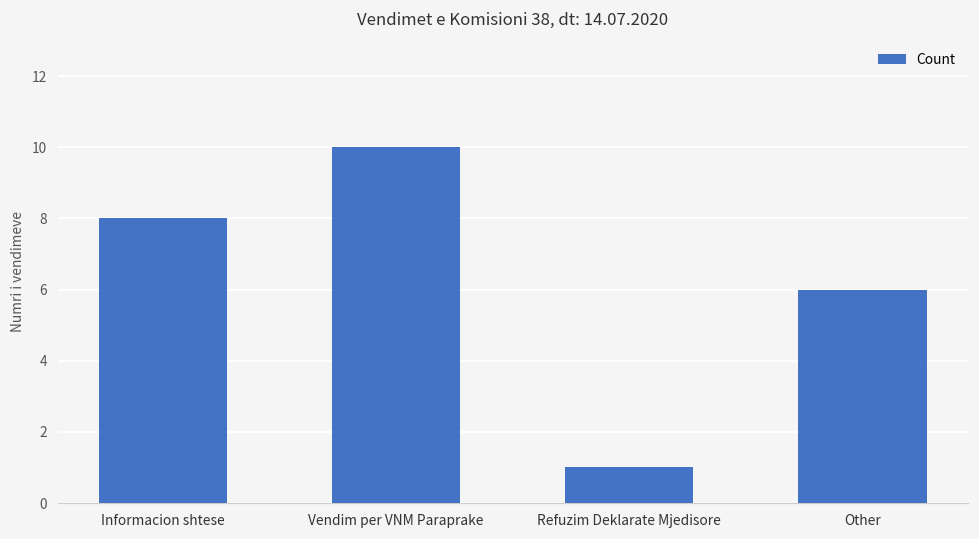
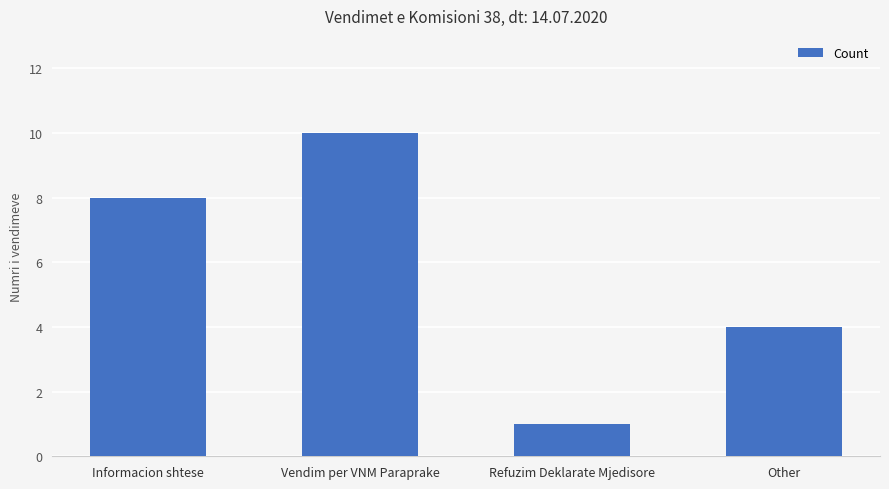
  {
    "Informacion shtese": 8,
    "Vendim per VNM Paraprake": 10,
    "Refuzim Deklarate Mjedisore": 1,
-   "Other": 6
+   "Other": 4
  }
